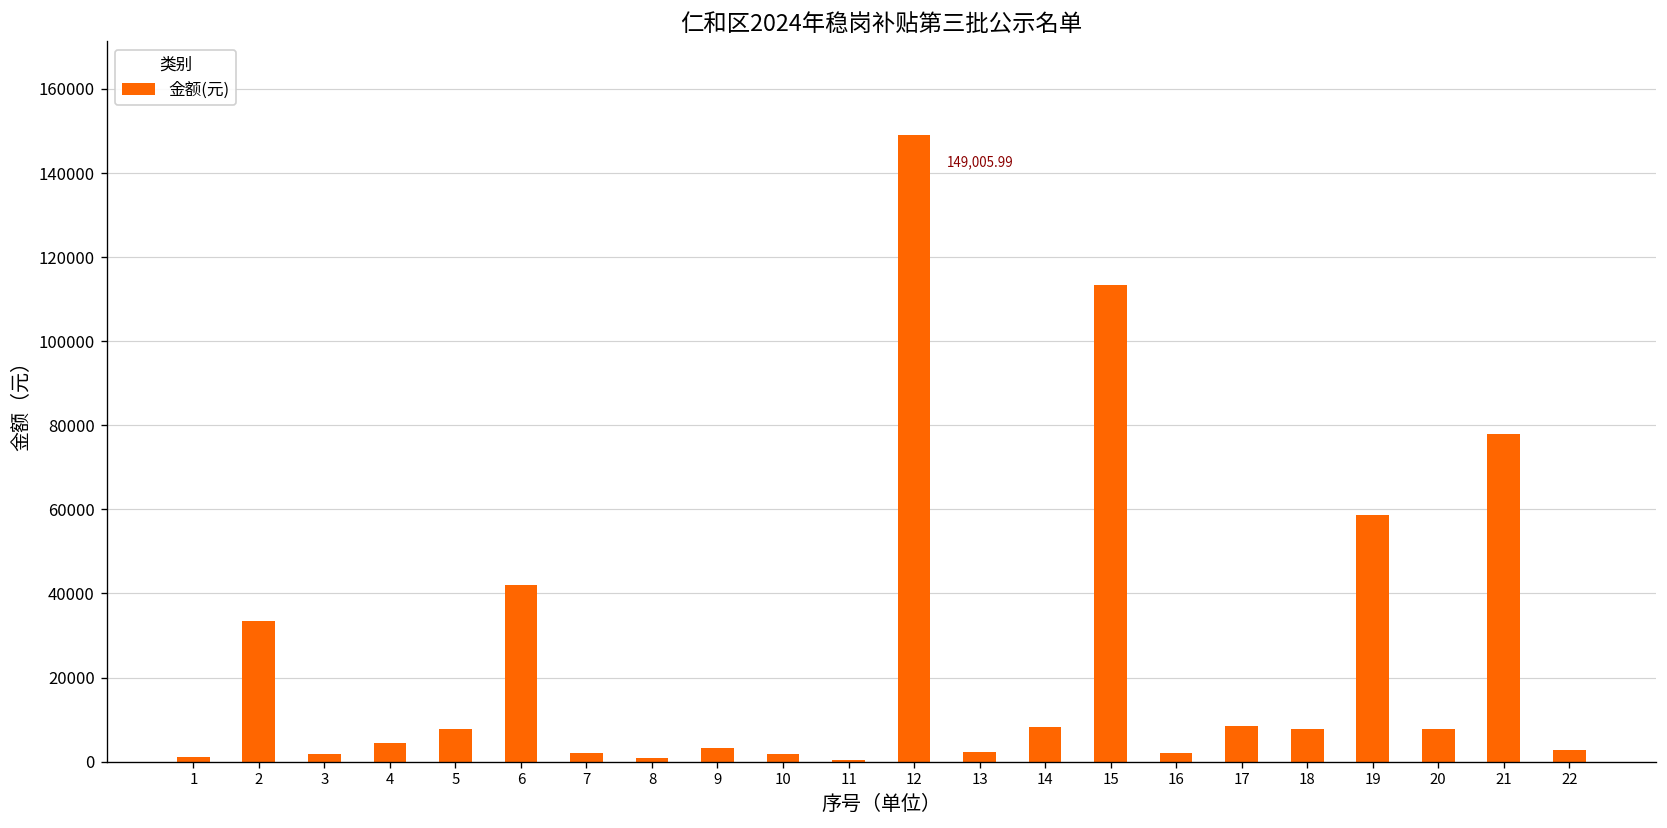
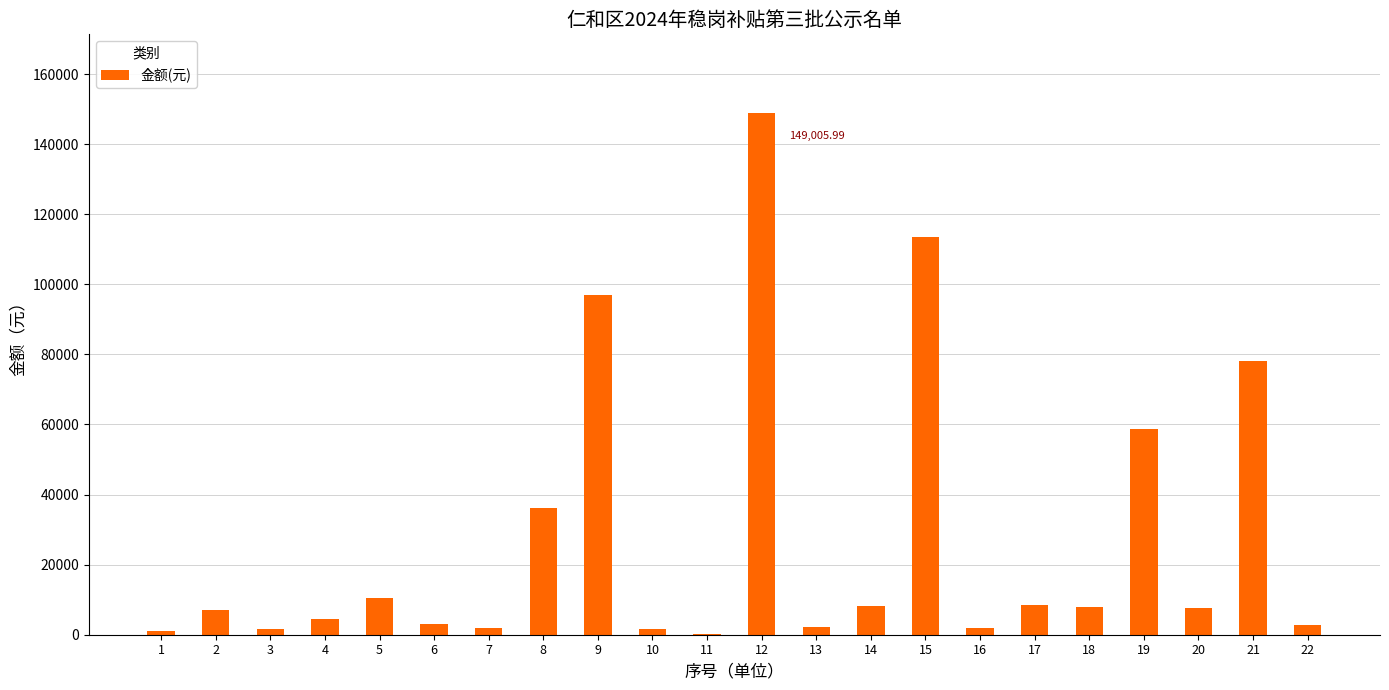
  {
    "1": 1000,
-   "2": 34000,
+   "2": 7000,
    "3": 2000,
    "4": 4000,
-   "5": 8000,
-   "6": 42000,
+   "5": 11000,
+   "6": 3000,
    "7": 2000,
-   "8": 1000,
-   "9": 3000,
+   "8": 36000,
+   "9": 97000,
    "10": 2000,
    "12": 149000,
    "13": 2000,
    "14": 8000,
    "15": 113000,
    "16": 2000,
    "17": 9000,
    "18": 8000,
    "19": 59000,
    "20": 8000,
    "21": 78000,
    "22": 3000
  }
